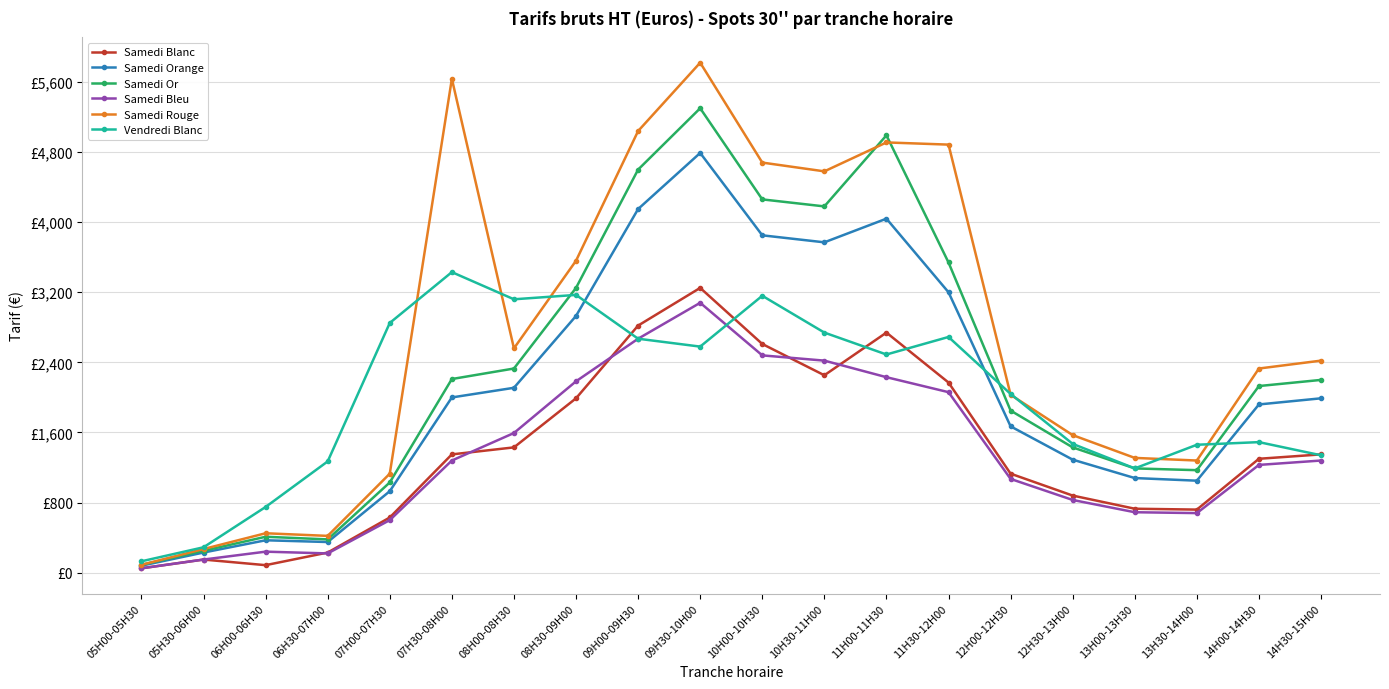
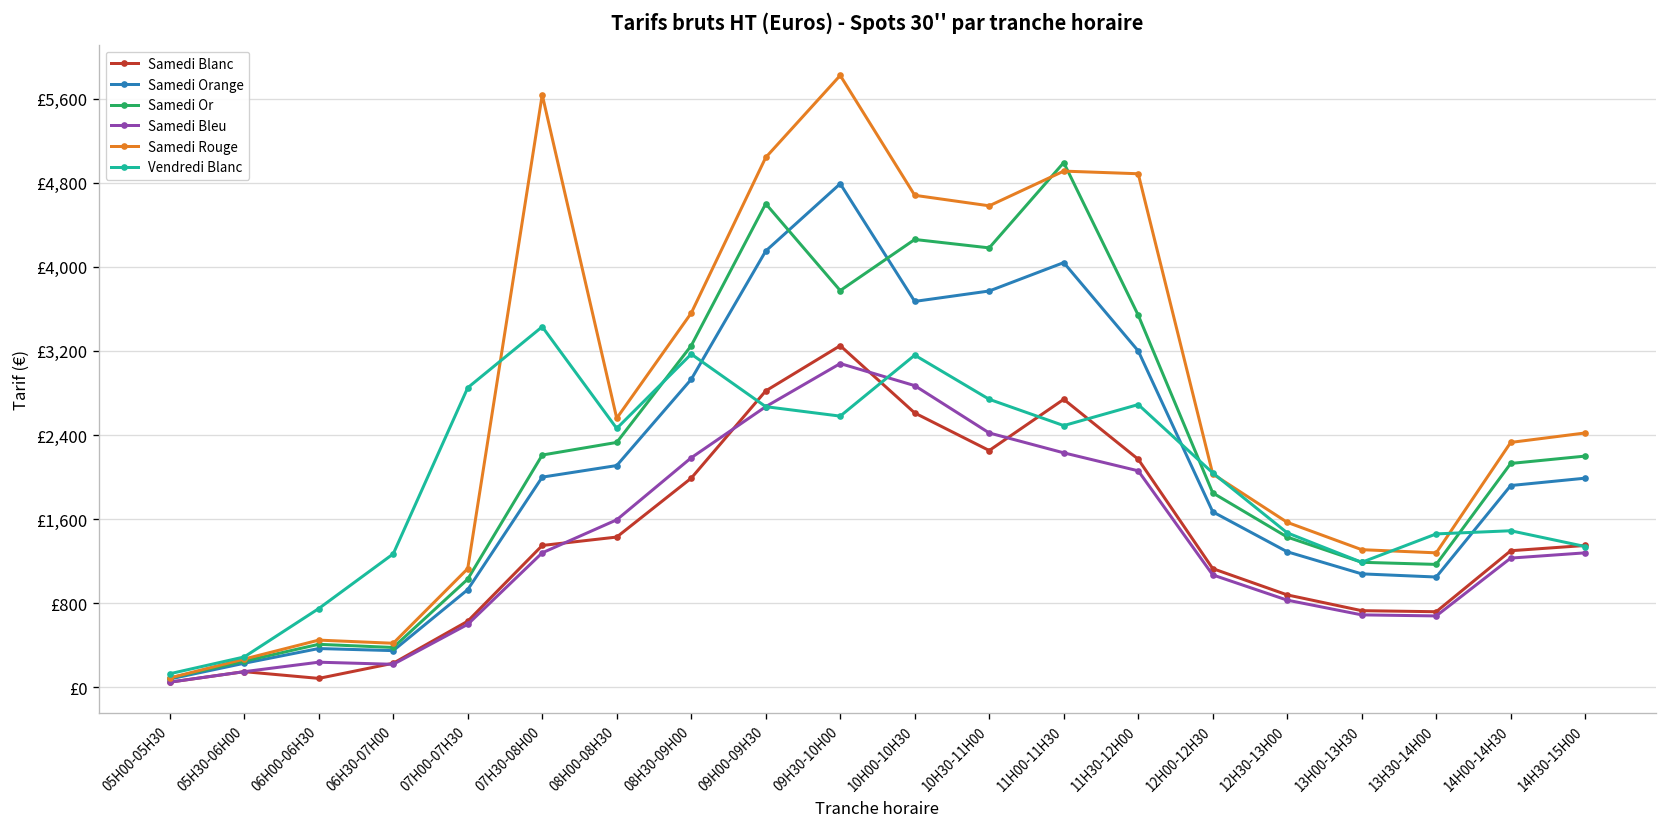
  {
    "Samedi Blanc": {
      "06H00-06H30": "£100",
      "07H00-07H30": "£600",
      "07H30-08H00": "£1,400",
      "08H00-08H30": "£1,400",
      "08H30-09H00": "£2,000",
      "09H00-09H30": "£2,800",
      "09H30-10H00": "£3,300",
      "10H00-10H30": "£2,600",
      "10H30-11H00": "£2,300",
      "11H00-11H30": "£2,700",
      "11H30-12H00": "£2,200",
      "12H00-12H30": "£1,100",
      "12H30-13H00": "£900",
      "13H00-13H30": "£700",
      "13H30-14H00": "£700",
      "14H00-14H30": "£1,300"
    },
    "Samedi Orange": {
      "06H00-06H30": "£400",
      "06H30-07H00": "£400",
      "07H00-07H30": "£900",
      "07H30-08H00": "£2,000",
      "08H00-08H30": "£2,100",
      "08H30-09H00": "£2,900",
      "09H00-09H30": "£4,200",
      "09H30-10H00": "£4,800",
-     "10H00-10H30": "£3,900",
+     "10H00-10H30": "£3,700",
      "10H30-11H00": "£3,800",
      "11H00-11H30": "£4,000",
      "11H30-12H00": "£3,200",
      "12H00-12H30": "£1,700",
      "12H30-13H00": "£1,300",
      "13H00-13H30": "£1,100",
      "13H30-14H00": "£1,100",
      "14H00-14H30": "£1,900",
      "14H30-15H00": "£2,000"
    },
    "Samedi Or": {
      "06H00-06H30": "£400",
      "06H30-07H00": "£400",
      "07H00-07H30": "£1,000",
      "07H30-08H00": "£2,200",
      "08H00-08H30": "£2,300",
      "08H30-09H00": "£3,300",
      "09H00-09H30": "£4,600",
-     "09H30-10H00": "£5,300",
+     "09H30-10H00": "£3,800",
      "10H00-10H30": "£4,300",
      "10H30-11H00": "£4,200",
      "11H00-11H30": "£5,000",
      "11H30-12H00": "£3,500",
      "12H00-12H30": "£1,900",
      "12H30-13H00": "£1,400",
      "13H30-14H00": "£1,200",
      "14H00-14H30": "£2,100",
      "14H30-15H00": "£2,200"
    },
    "Samedi Bleu": {
      "06H00-06H30": "£200",
      "07H00-07H30": "£600",
      "07H30-08H00": "£1,300",
      "08H00-08H30": "£1,600",
      "08H30-09H00": "£2,200",
      "09H30-10H00": "£3,100",
-     "10H00-10H30": "£2,500",
+     "10H00-10H30": "£2,900",
      "10H30-11H00": "£2,400",
      "11H00-11H30": "£2,200",
      "11H30-12H00": "£2,100",
      "12H00-12H30": "£1,100",
      "12H30-13H00": "£800",
      "13H00-13H30": "£700",
      "13H30-14H00": "£700",
      "14H00-14H30": "£1,200",
      "14H30-15H00": "£1,300"
    },
    "Samedi Rouge": {
      "06H00-06H30": "£500",
      "06H30-07H00": "£400",
      "07H00-07H30": "£1,100",
      "07H30-08H00": "£5,600",
      "08H00-08H30": "£2,600",
      "08H30-09H00": "£3,600",
      "09H00-09H30": "£5,000",
      "09H30-10H00": "£5,800",
      "10H00-10H30": "£4,700",
      "10H30-11H00": "£4,600",
      "11H00-11H30": "£4,900",
      "11H30-12H00": "£4,900",
      "12H30-13H00": "£1,600",
      "13H00-13H30": "£1,300",
      "13H30-14H00": "£1,300",
      "14H00-14H30": "£2,300",
      "14H30-15H00": "£2,400"
    },
    "Vendredi Blanc": {
      "05H00-05H30": "£100",
      "06H00-06H30": "£800",
      "06H30-07H00": "£1,300",
      "07H00-07H30": "£2,900",
      "07H30-08H00": "£3,400",
-     "08H00-08H30": "£3,100",
+     "08H00-08H30": "£2,500",
      "08H30-09H00": "£3,200",
      "09H30-10H00": "£2,600",
      "10H00-10H30": "£3,200",
      "10H30-11H00": "£2,700",
      "11H00-11H30": "£2,500",
      "11H30-12H00": "£2,700",
      "12H30-13H00": "£1,500",
      "13H30-14H00": "£1,500",
      "14H00-14H30": "£1,500"
    }
  }
